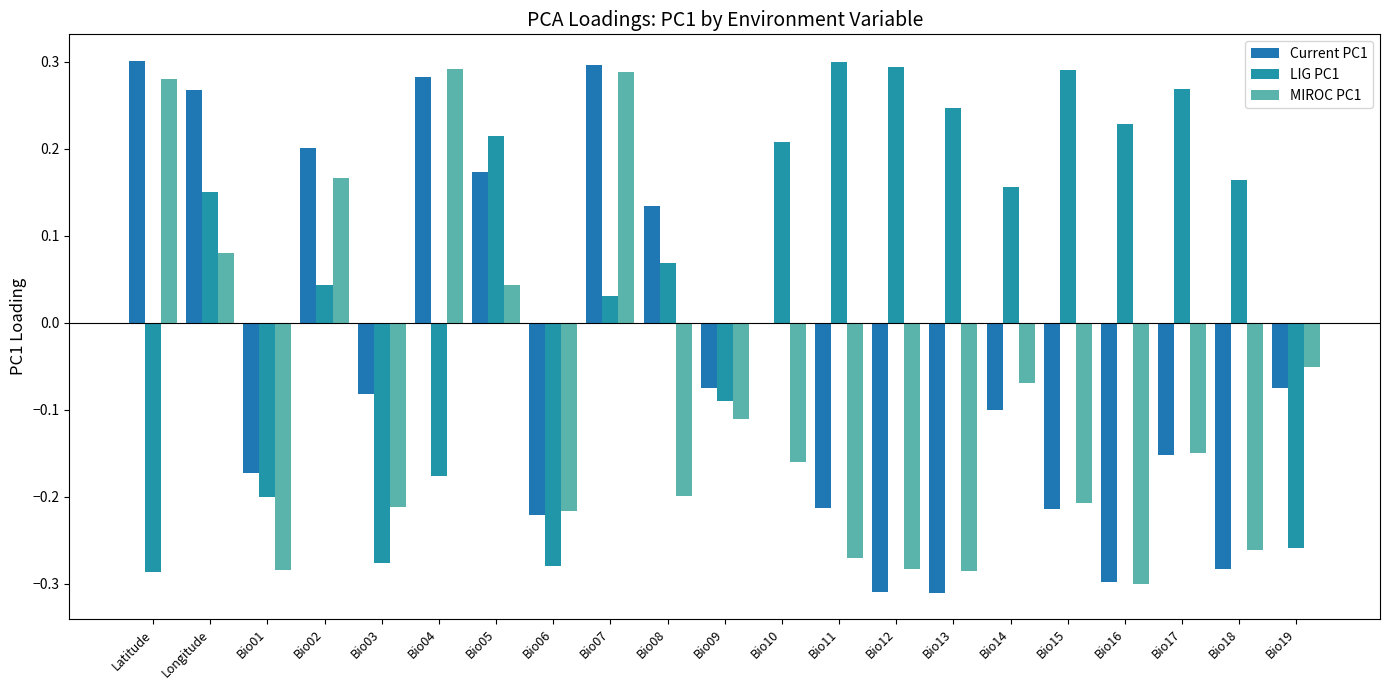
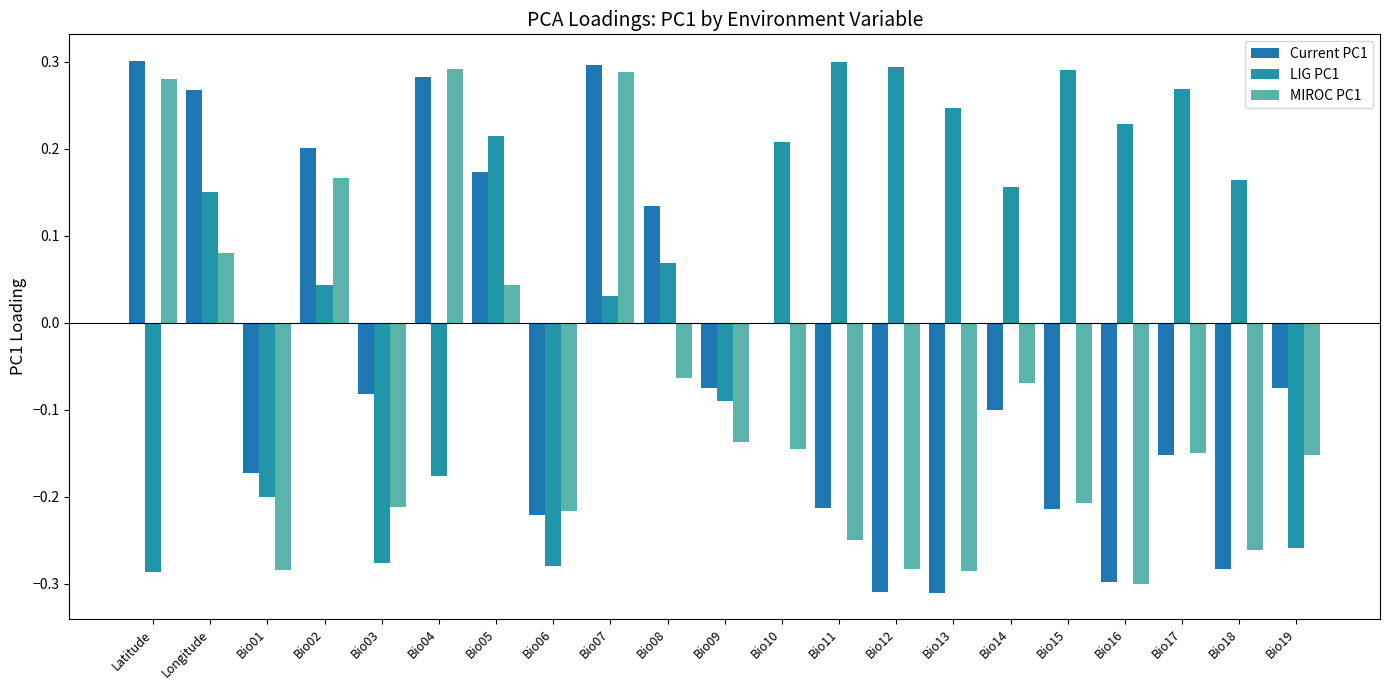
  {
    "MIROC PC1": {
      "Latitude": 0.28,
      "Longitude": 0.08,
      "Bio01": -0.28,
      "Bio02": 0.17,
      "Bio03": -0.21,
      "Bio04": 0.29,
      "Bio05": 0.04,
      "Bio06": -0.22,
      "Bio07": 0.29,
-     "Bio08": -0.20,
-     "Bio09": -0.11,
-     "Bio10": -0.16,
-     "Bio11": -0.27,
+     "Bio08": -0.06,
+     "Bio09": -0.14,
+     "Bio10": -0.14,
+     "Bio11": -0.25,
      "Bio12": -0.28,
      "Bio13": -0.28,
      "Bio14": -0.07,
      "Bio15": -0.21,
      "Bio16": -0.30,
      "Bio17": -0.15,
      "Bio18": -0.26,
-     "Bio19": -0.05
+     "Bio19": -0.15
    }
  }
